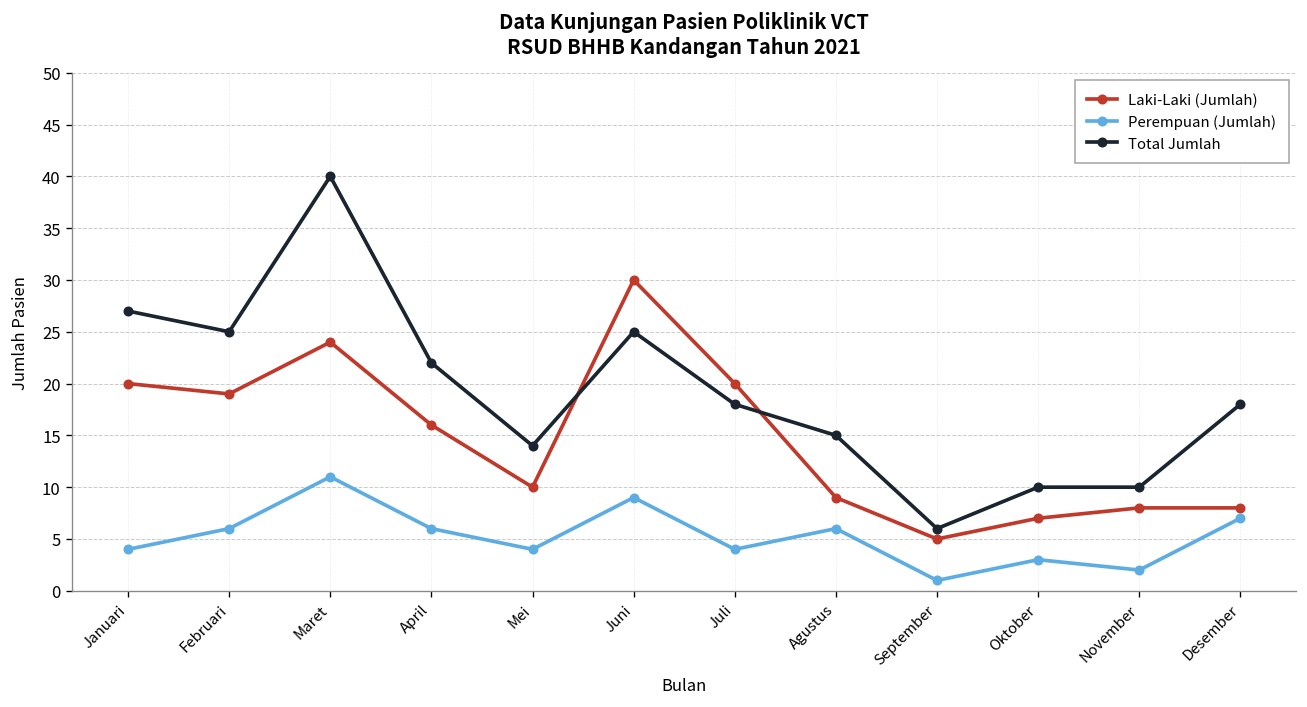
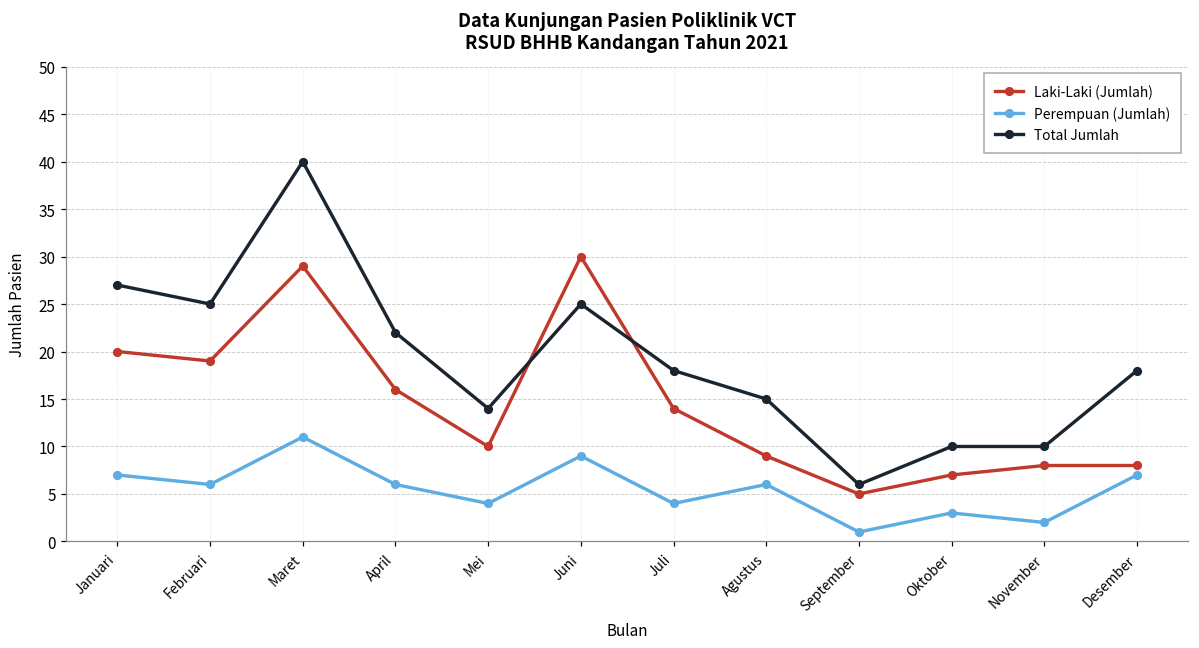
  {
    "Laki-Laki (Jumlah)": {
      "Januari": 20,
      "Februari": 19,
-     "Maret": 24,
+     "Maret": 29,
      "April": 16,
      "Mei": 10,
      "Juni": 30,
-     "Juli": 20,
+     "Juli": 14,
      "Agustus": 9,
      "September": 5,
      "Oktober": 7,
      "November": 8,
      "Desember": 8
    },
    "Perempuan (Jumlah)": {
-     "Januari": 4,
+     "Januari": 7,
      "Februari": 6,
      "Maret": 11,
      "April": 6,
      "Mei": 4,
      "Juni": 9,
      "Juli": 4,
      "Agustus": 6,
      "September": 1,
      "Oktober": 3,
      "November": 2,
      "Desember": 7
    },
    "Total Jumlah": {
      "Januari": 27,
      "Februari": 25,
      "Maret": 40,
      "April": 22,
      "Mei": 14,
      "Juni": 25,
      "Juli": 18,
      "Agustus": 15,
      "September": 6,
      "Oktober": 10,
      "November": 10,
      "Desember": 18
    }
  }
